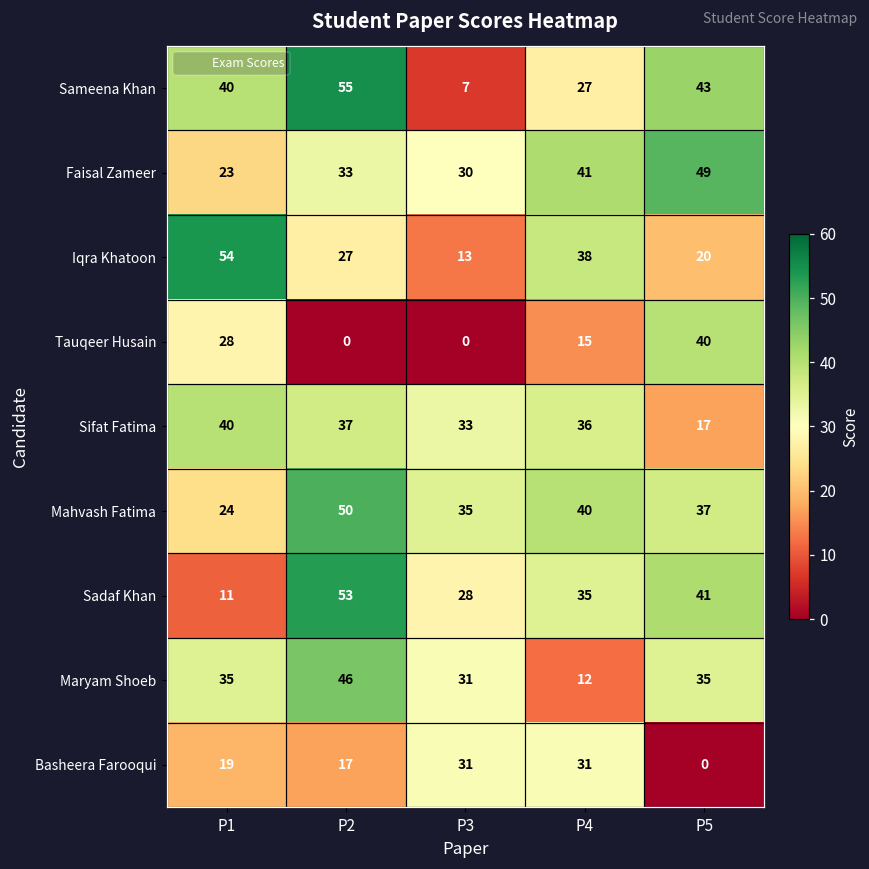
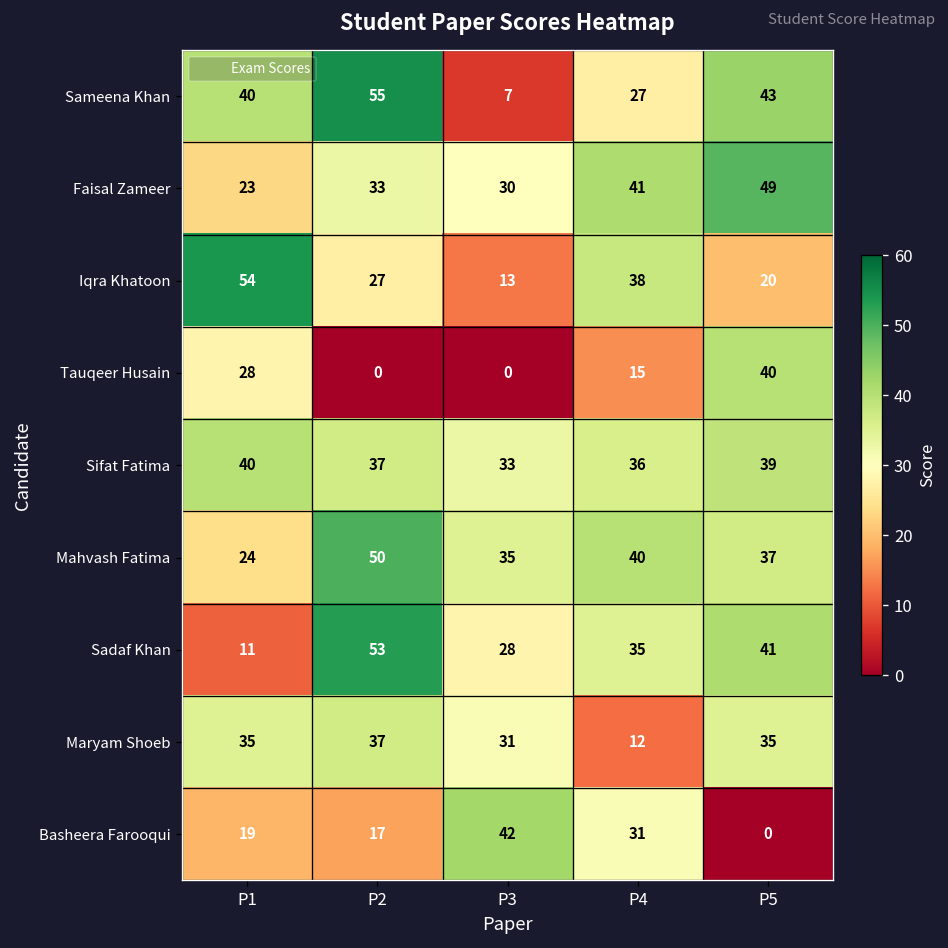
  {
    "Sameena Khan": {
      "P1": 40,
      "P2": 55,
      "P3": 7,
      "P4": 27,
      "P5": 43
    },
    "Faisal Zameer": {
      "P1": 23,
      "P2": 33,
      "P3": 30,
      "P4": 41,
      "P5": 49
    },
    "Iqra Khatoon": {
      "P1": 54,
      "P2": 27,
      "P3": 13,
      "P4": 38,
      "P5": 20
    },
    "Tauqeer Husain": {
      "P1": 28,
      "P2": 0,
      "P3": 0,
      "P4": 15,
      "P5": 40
    },
    "Sifat Fatima": {
      "P1": 40,
      "P2": 37,
      "P3": 33,
      "P4": 36,
-     "P5": 17
+     "P5": 39
    },
    "Mahvash Fatima": {
      "P1": 24,
      "P2": 50,
      "P3": 35,
      "P4": 40,
      "P5": 37
    },
    "Sadaf Khan": {
      "P1": 11,
      "P2": 53,
      "P3": 28,
      "P4": 35,
      "P5": 41
    },
    "Maryam Shoeb": {
      "P1": 35,
-     "P2": 46,
+     "P2": 37,
      "P3": 31,
      "P4": 12,
      "P5": 35
    },
    "Basheera Farooqui": {
      "P1": 19,
      "P2": 17,
-     "P3": 31,
+     "P3": 42,
      "P4": 31,
      "P5": 0
    }
  }
